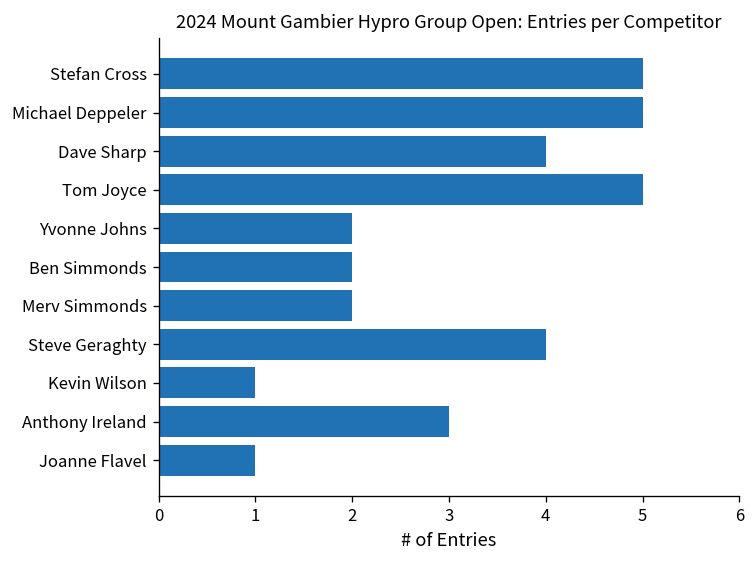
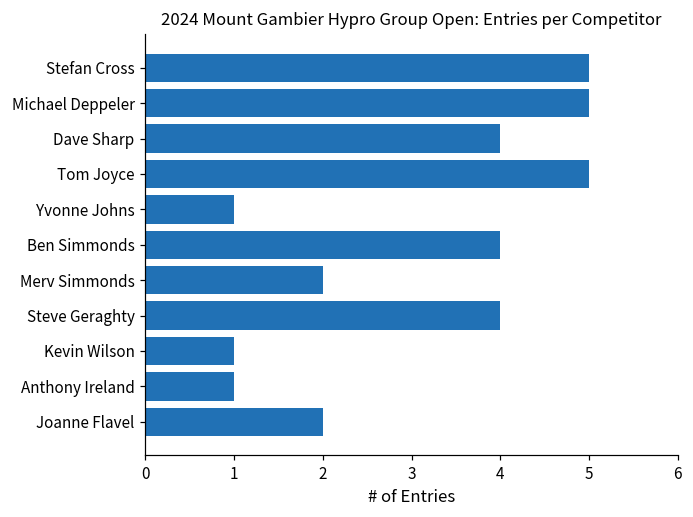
  {
    "Stefan Cross": 5,
    "Michael Deppeler": 5,
    "Dave Sharp": 4,
    "Tom Joyce": 5,
-   "Yvonne Johns": 2,
-   "Ben Simmonds": 2,
+   "Yvonne Johns": 1,
+   "Ben Simmonds": 4,
    "Merv Simmonds": 2,
    "Steve Geraghty": 4,
    "Kevin Wilson": 1,
-   "Anthony Ireland": 3,
-   "Joanne Flavel": 1
+   "Anthony Ireland": 1,
+   "Joanne Flavel": 2
  }
